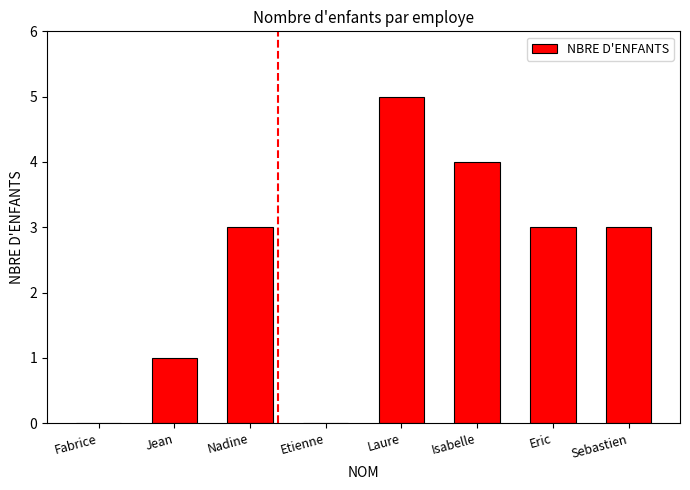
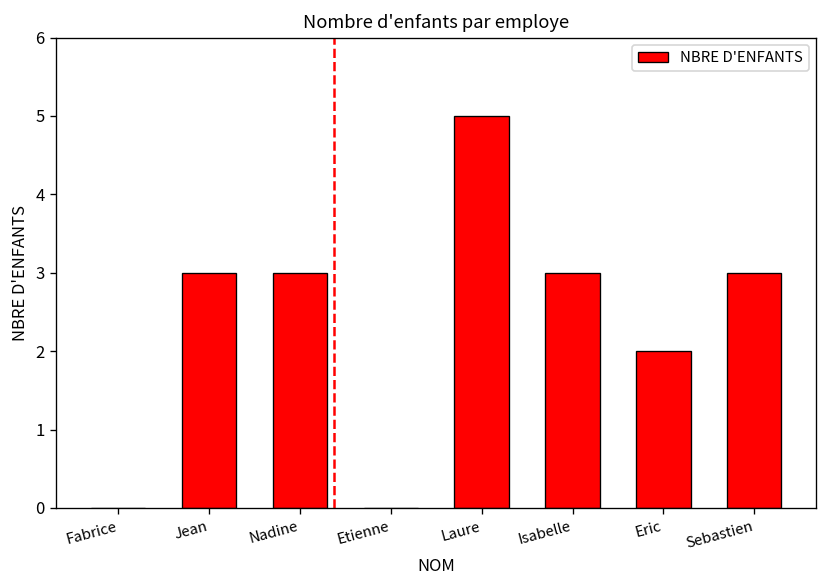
  {
    "Fabrice": 0,
-   "Jean": 1,
+   "Jean": 3,
    "Nadine": 3,
    "Etienne": 0,
    "Laure": 5,
-   "Isabelle": 4,
-   "Eric": 3,
+   "Isabelle": 3,
+   "Eric": 2,
    "Sebastien": 3
  }
